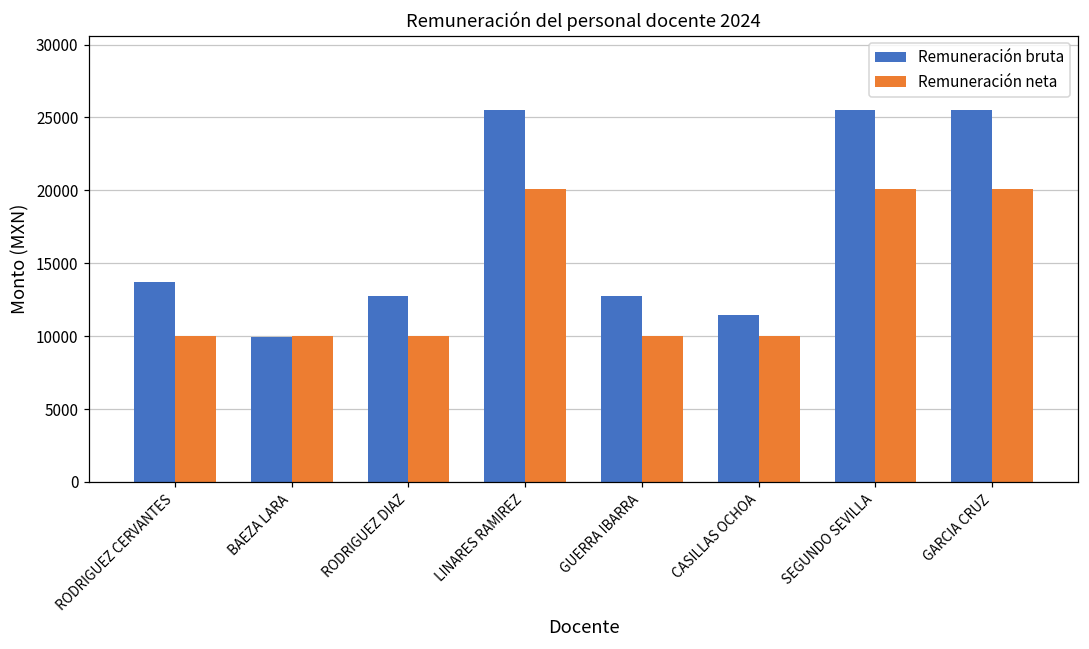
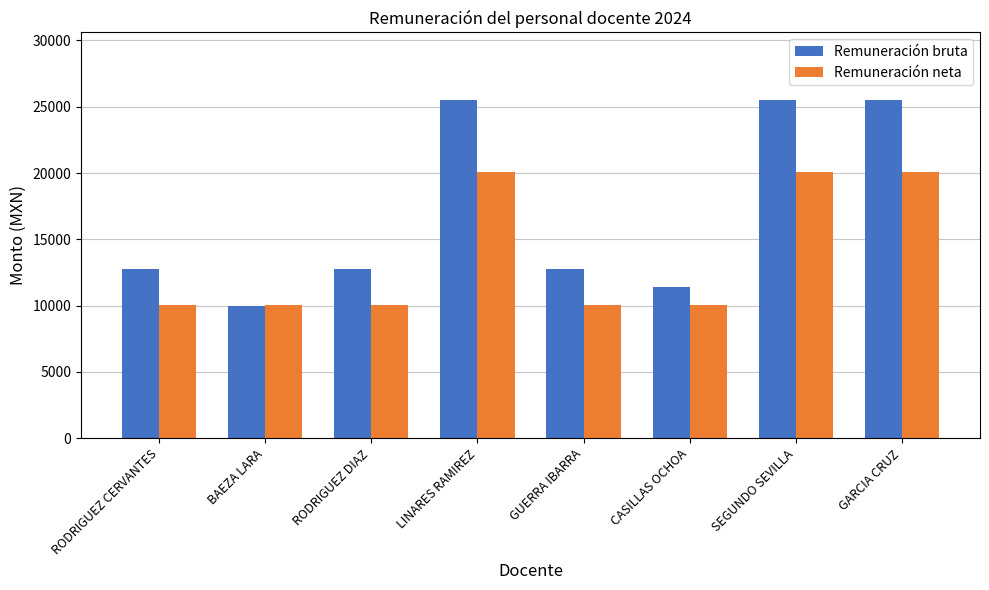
  {
    "Remuneración bruta": {
-     "RODRIGUEZ CERVANTES": 13700,
+     "RODRIGUEZ CERVANTES": 12800,
      "BAEZA LARA": 9900,
      "RODRIGUEZ DIAZ": 12800,
      "LINARES RAMIREZ": 25500,
      "GUERRA IBARRA": 12800,
      "CASILLAS OCHOA": 11400,
      "SEGUNDO SEVILLA": 25500,
      "GARCIA CRUZ": 25500
    },
    "Remuneración neta": {
      "RODRIGUEZ CERVANTES": 10000,
      "BAEZA LARA": 10000,
      "RODRIGUEZ DIAZ": 10000,
      "LINARES RAMIREZ": 20100,
      "GUERRA IBARRA": 10000,
      "CASILLAS OCHOA": 10000,
      "SEGUNDO SEVILLA": 20100,
      "GARCIA CRUZ": 20100
    }
  }
